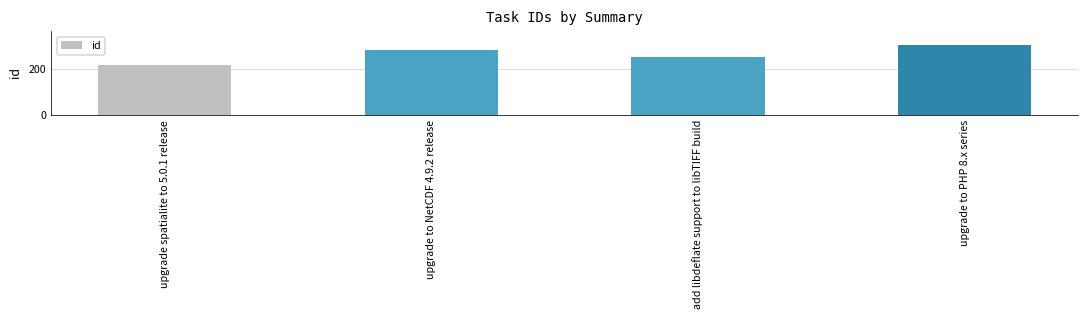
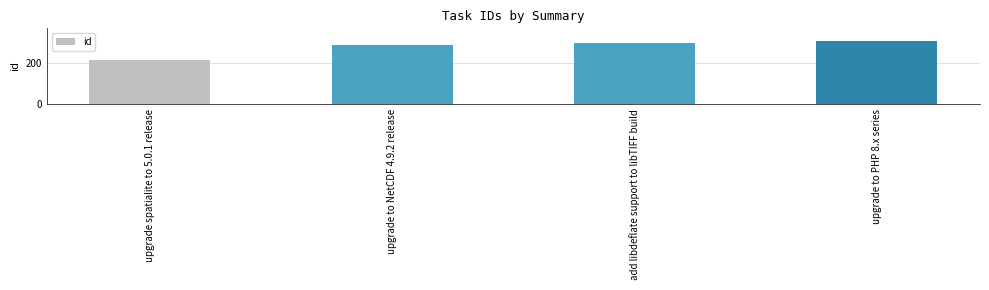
  {
    "upgrade spatialite to 5.0.1 release": 220,
    "upgrade to NetCDF 4.9.2 release": 280,
-   "add libdeflate support to libTIFF build": 250,
+   "add libdeflate support to libTIFF build": 290,
    "upgrade to PHP 8.x series": 300
  }
